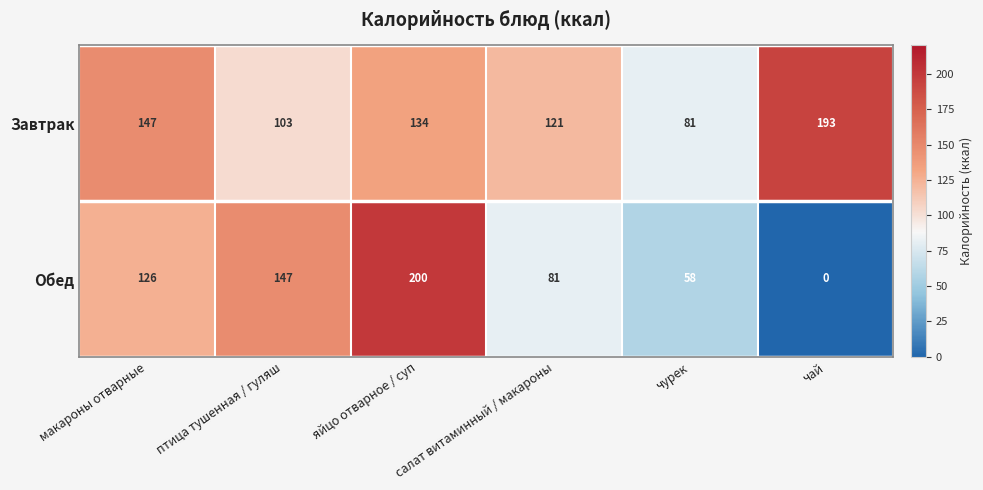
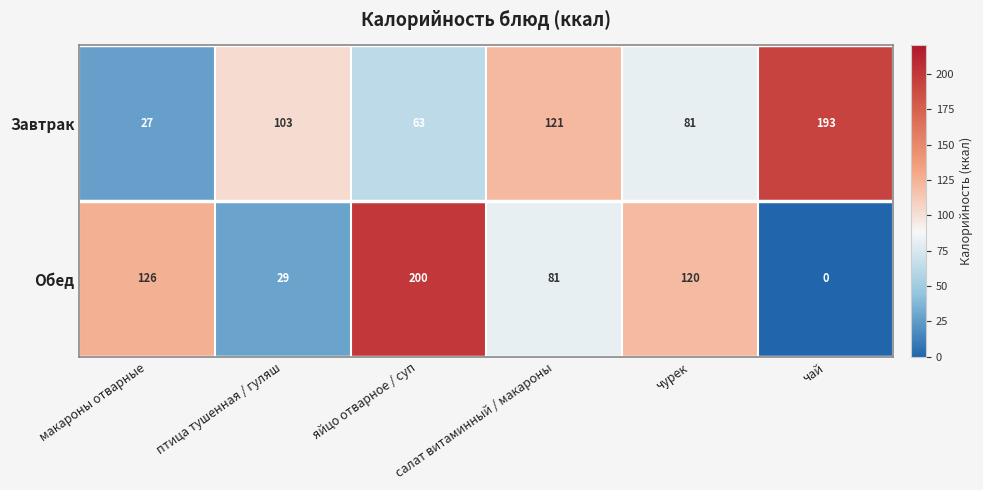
  {
    "Завтрак": {
-     "макароны отварные": 147,
+     "макароны отварные": 27,
      "птица тушенная / гуляш": 103,
-     "яйцо отварное / суп": 134,
+     "яйцо отварное / суп": 63,
      "салат витаминный / макароны": 121,
      "чурек": 81,
      "чай": 193
    },
    "Обед": {
      "макароны отварные": 126,
-     "птица тушенная / гуляш": 147,
+     "птица тушенная / гуляш": 29,
      "яйцо отварное / суп": 200,
      "салат витаминный / макароны": 81,
-     "чурек": 58,
+     "чурек": 120,
      "чай": 0
    }
  }
